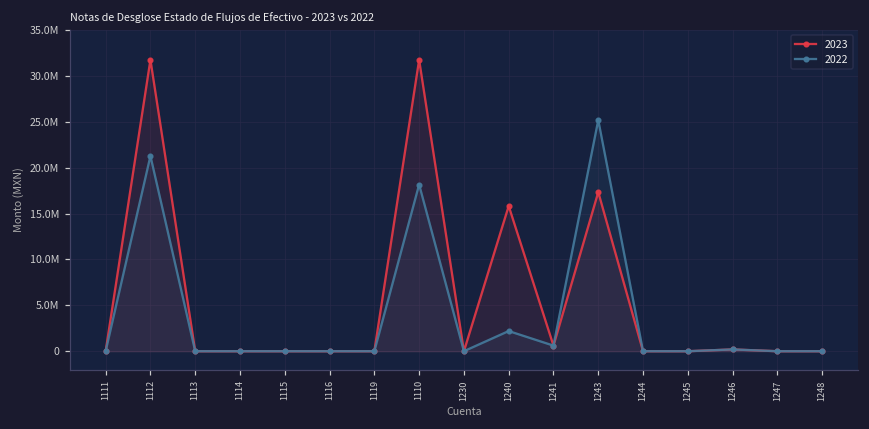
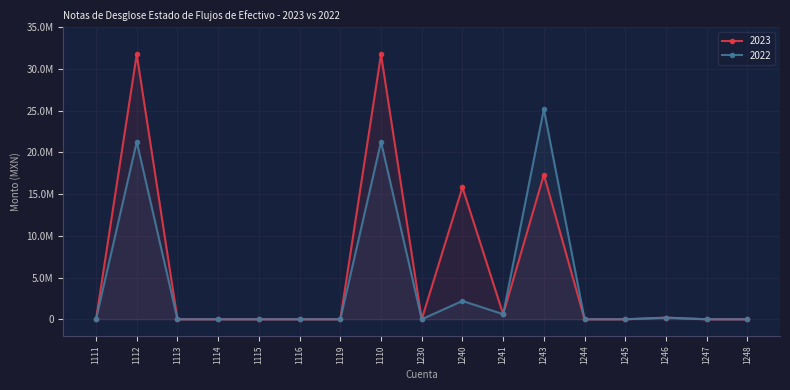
  {
    "2023": {
      "1112": 32000000,
      "1110": 32000000,
      "1240": 16000000,
      "1243": 17000000
    },
    "2022": {
      "1112": 21000000,
-     "1110": 18000000,
+     "1110": 21000000,
      "1240": 2000000,
      "1243": 25000000
    }
  }
